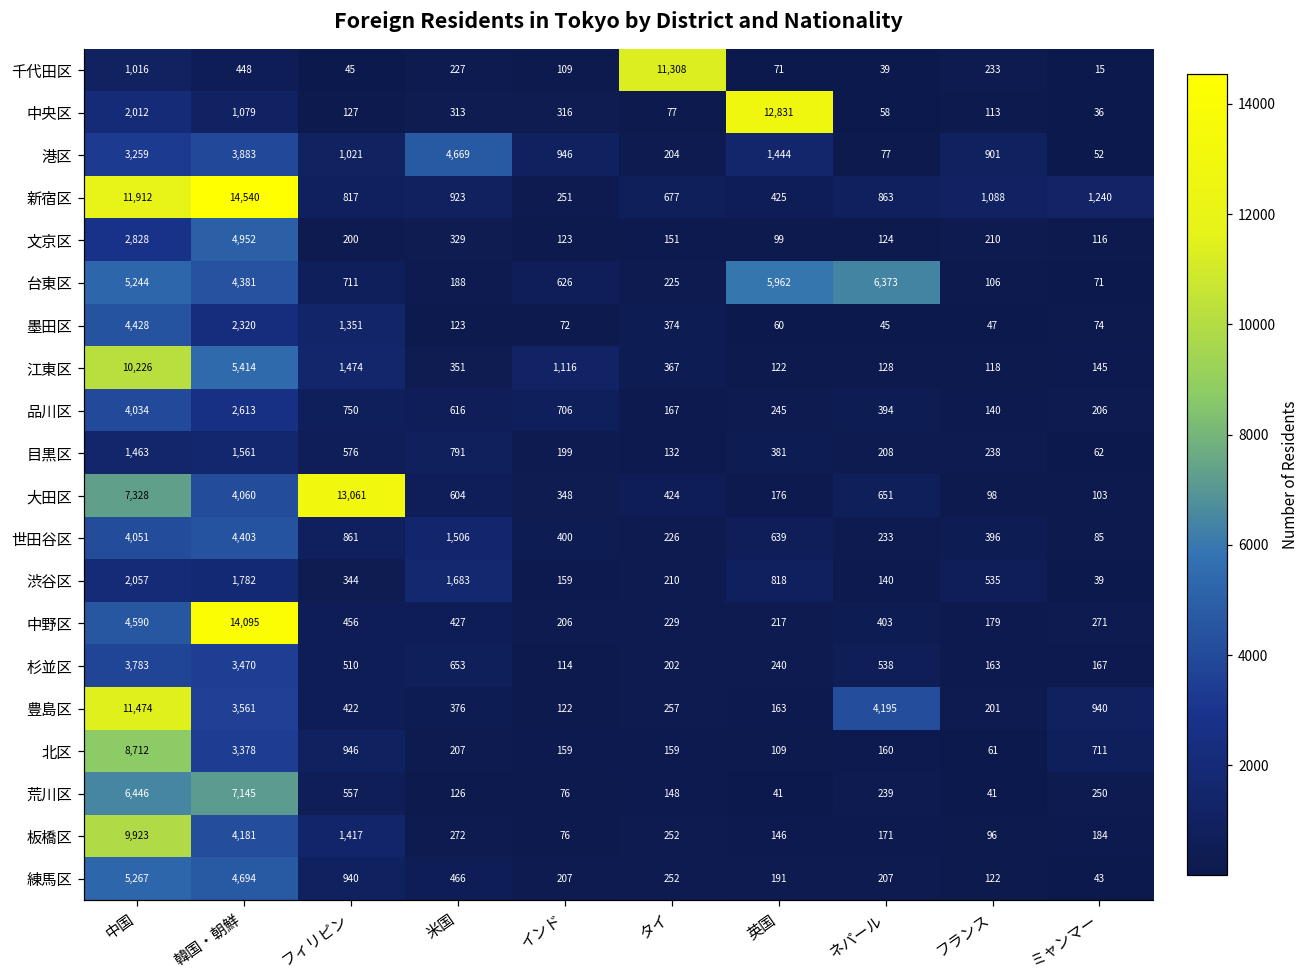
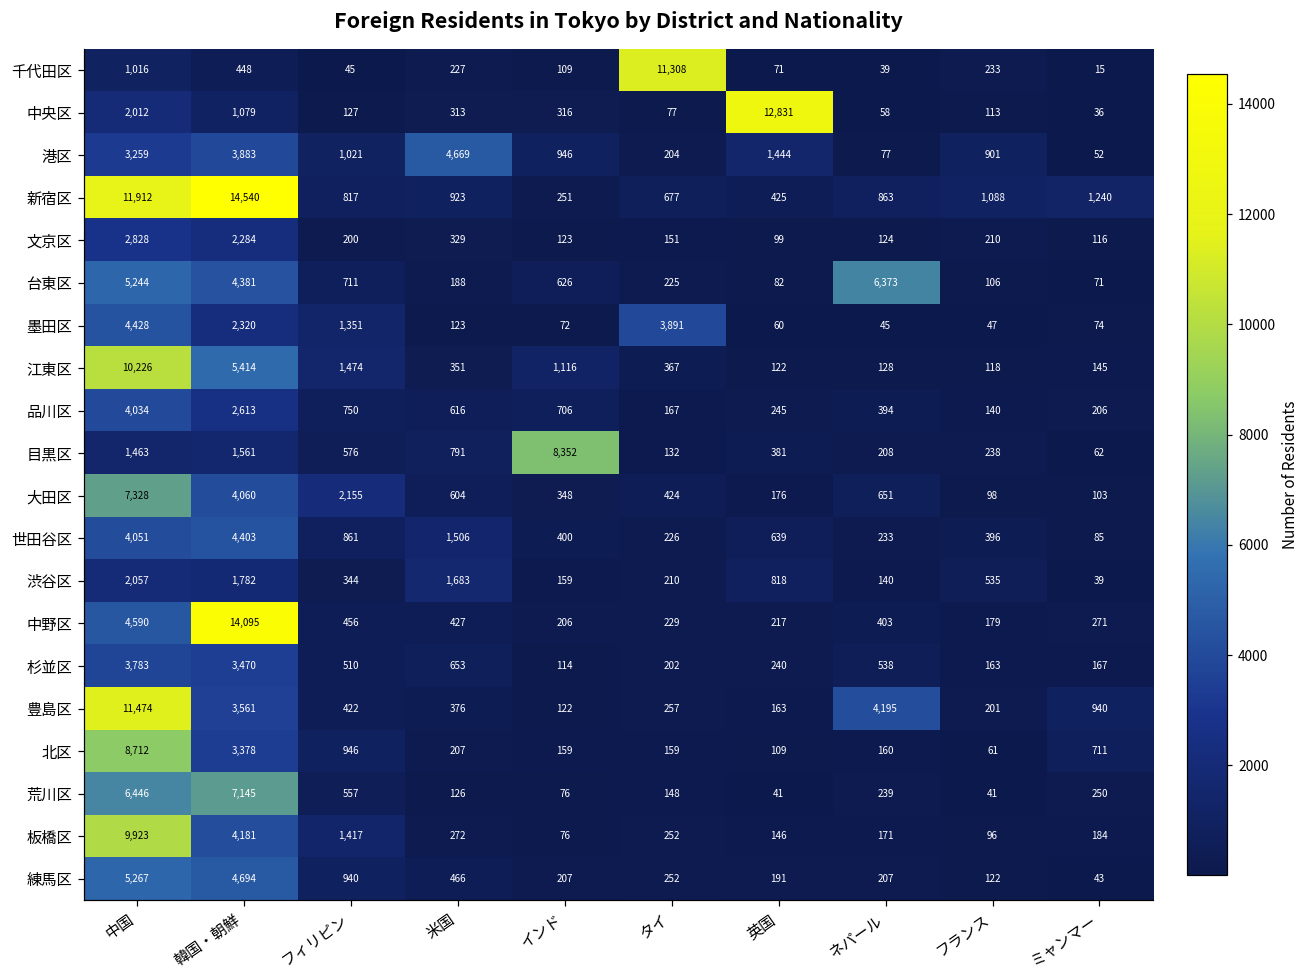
  {
    "千代田区": {
      "中国": "1,016",
      "韓国・朝鮮": "448",
      "フィリピン": "45",
      "米国": "227",
      "インド": "109",
      "タイ": "11,308",
      "英国": "71",
      "ネパール": "39",
      "フランス": "233",
      "ミャンマー": "15"
    },
    "中央区": {
      "中国": "2,012",
      "韓国・朝鮮": "1,079",
      "フィリピン": "127",
      "米国": "313",
      "インド": "316",
      "タイ": "77",
      "英国": "12,831",
      "ネパール": "58",
      "フランス": "113",
      "ミャンマー": "36"
    },
    "港区": {
      "中国": "3,259",
      "韓国・朝鮮": "3,883",
      "フィリピン": "1,021",
      "米国": "4,669",
      "インド": "946",
      "タイ": "204",
      "英国": "1,444",
      "ネパール": "77",
      "フランス": "901",
      "ミャンマー": "52"
    },
    "新宿区": {
      "中国": "11,912",
      "韓国・朝鮮": "14,540",
      "フィリピン": "817",
      "米国": "923",
      "インド": "251",
      "タイ": "677",
      "英国": "425",
      "ネパール": "863",
      "フランス": "1,088",
      "ミャンマー": "1,240"
    },
    "文京区": {
      "中国": "2,828",
-     "韓国・朝鮮": "4,952",
+     "韓国・朝鮮": "2,284",
      "フィリピン": "200",
      "米国": "329",
      "インド": "123",
      "タイ": "151",
      "英国": "99",
      "ネパール": "124",
      "フランス": "210",
      "ミャンマー": "116"
    },
    "台東区": {
      "中国": "5,244",
      "韓国・朝鮮": "4,381",
      "フィリピン": "711",
      "米国": "188",
      "インド": "626",
      "タイ": "225",
-     "英国": "5,962",
+     "英国": "82",
      "ネパール": "6,373",
      "フランス": "106",
      "ミャンマー": "71"
    },
    "墨田区": {
      "中国": "4,428",
      "韓国・朝鮮": "2,320",
      "フィリピン": "1,351",
      "米国": "123",
      "インド": "72",
-     "タイ": "374",
+     "タイ": "3,891",
      "英国": "60",
      "ネパール": "45",
      "フランス": "47",
      "ミャンマー": "74"
    },
    "江東区": {
      "中国": "10,226",
      "韓国・朝鮮": "5,414",
      "フィリピン": "1,474",
      "米国": "351",
      "インド": "1,116",
      "タイ": "367",
      "英国": "122",
      "ネパール": "128",
      "フランス": "118",
      "ミャンマー": "145"
    },
    "品川区": {
      "中国": "4,034",
      "韓国・朝鮮": "2,613",
      "フィリピン": "750",
      "米国": "616",
      "インド": "706",
      "タイ": "167",
      "英国": "245",
      "ネパール": "394",
      "フランス": "140",
      "ミャンマー": "206"
    },
    "目黒区": {
      "中国": "1,463",
      "韓国・朝鮮": "1,561",
      "フィリピン": "576",
      "米国": "791",
-     "インド": "199",
+     "インド": "8,352",
      "タイ": "132",
      "英国": "381",
      "ネパール": "208",
      "フランス": "238",
      "ミャンマー": "62"
    },
    "大田区": {
      "中国": "7,328",
      "韓国・朝鮮": "4,060",
-     "フィリピン": "13,061",
+     "フィリピン": "2,155",
      "米国": "604",
      "インド": "348",
      "タイ": "424",
      "英国": "176",
      "ネパール": "651",
      "フランス": "98",
      "ミャンマー": "103"
    },
    "世田谷区": {
      "中国": "4,051",
      "韓国・朝鮮": "4,403",
      "フィリピン": "861",
      "米国": "1,506",
      "インド": "400",
      "タイ": "226",
      "英国": "639",
      "ネパール": "233",
      "フランス": "396",
      "ミャンマー": "85"
    },
    "渋谷区": {
      "中国": "2,057",
      "韓国・朝鮮": "1,782",
      "フィリピン": "344",
      "米国": "1,683",
      "インド": "159",
      "タイ": "210",
      "英国": "818",
      "ネパール": "140",
      "フランス": "535",
      "ミャンマー": "39"
    },
    "中野区": {
      "中国": "4,590",
      "韓国・朝鮮": "14,095",
      "フィリピン": "456",
      "米国": "427",
      "インド": "206",
      "タイ": "229",
      "英国": "217",
      "ネパール": "403",
      "フランス": "179",
      "ミャンマー": "271"
    },
    "杉並区": {
      "中国": "3,783",
      "韓国・朝鮮": "3,470",
      "フィリピン": "510",
      "米国": "653",
      "インド": "114",
      "タイ": "202",
      "英国": "240",
      "ネパール": "538",
      "フランス": "163",
      "ミャンマー": "167"
    },
    "豊島区": {
      "中国": "11,474",
      "韓国・朝鮮": "3,561",
      "フィリピン": "422",
      "米国": "376",
      "インド": "122",
      "タイ": "257",
      "英国": "163",
      "ネパール": "4,195",
      "フランス": "201",
      "ミャンマー": "940"
    },
    "北区": {
      "中国": "8,712",
      "韓国・朝鮮": "3,378",
      "フィリピン": "946",
      "米国": "207",
      "インド": "159",
      "タイ": "159",
      "英国": "109",
      "ネパール": "160",
      "フランス": "61",
      "ミャンマー": "711"
    },
    "荒川区": {
      "中国": "6,446",
      "韓国・朝鮮": "7,145",
      "フィリピン": "557",
      "米国": "126",
      "インド": "76",
      "タイ": "148",
      "英国": "41",
      "ネパール": "239",
      "フランス": "41",
      "ミャンマー": "250"
    },
    "板橋区": {
      "中国": "9,923",
      "韓国・朝鮮": "4,181",
      "フィリピン": "1,417",
      "米国": "272",
      "インド": "76",
      "タイ": "252",
      "英国": "146",
      "ネパール": "171",
      "フランス": "96",
      "ミャンマー": "184"
    },
    "練馬区": {
      "中国": "5,267",
      "韓国・朝鮮": "4,694",
      "フィリピン": "940",
      "米国": "466",
      "インド": "207",
      "タイ": "252",
      "英国": "191",
      "ネパール": "207",
      "フランス": "122",
      "ミャンマー": "43"
    }
  }
